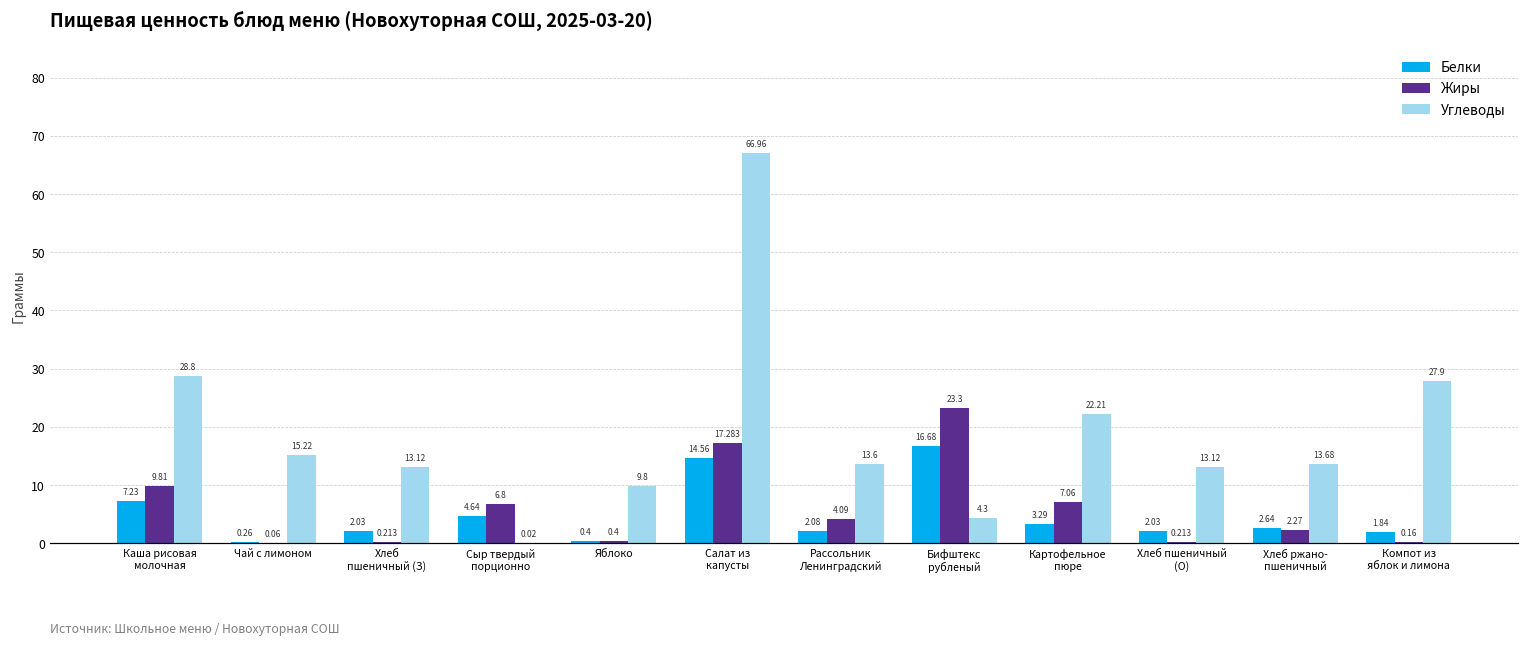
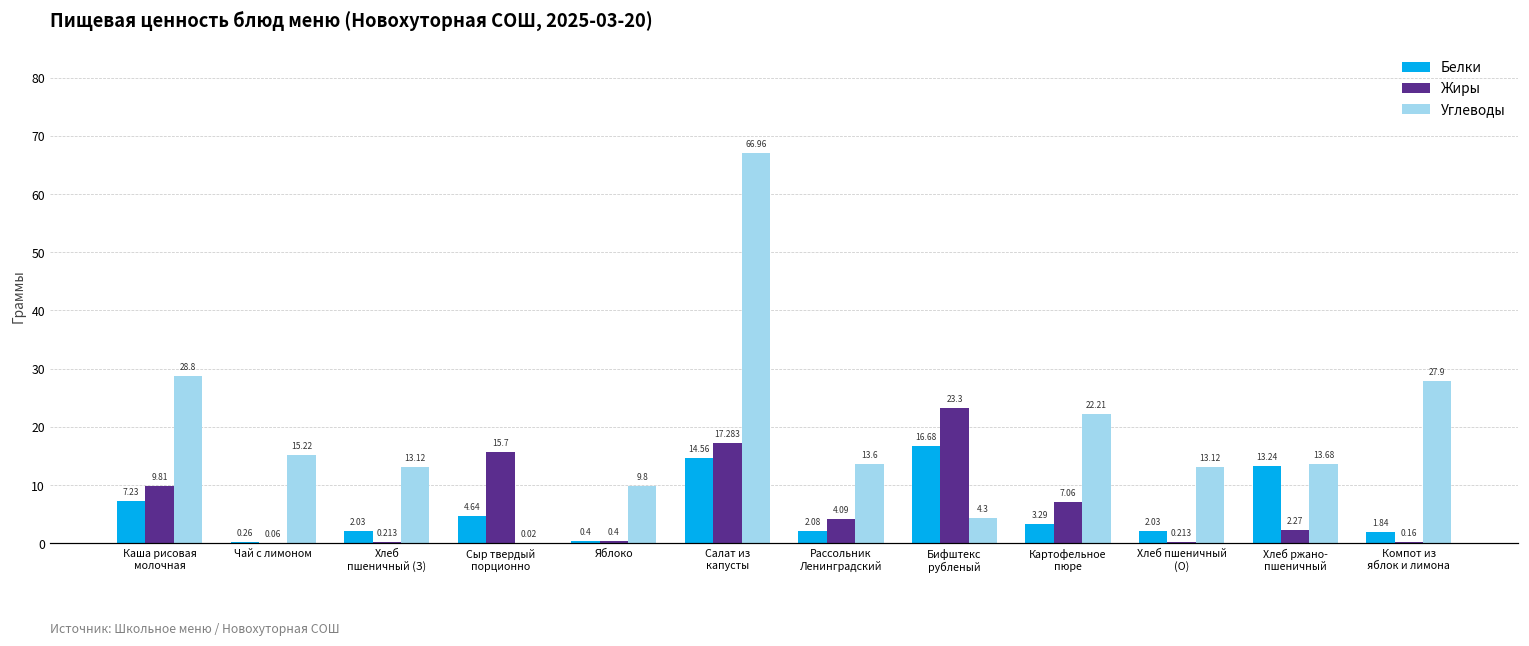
  {
    "Белки": {
      "Каша рисовая молочная": 7.23,
      "Чай с лимоном": 0.26,
      "Хлеб пшеничный (З)": 2.03,
      "Сыр твердый порционно": 4.64,
      "Яблоко": 0.4,
      "Салат из капусты": 14.56,
      "Рассольник Ленинградский": 2.08,
      "Бифштекс рубленый": 16.68,
      "Картофельное пюре": 3.29,
      "Хлеб пшеничный (О)": 2.03,
-     "Хлеб ржано- пшеничный": 2.64,
+     "Хлеб ржано- пшеничный": 13.24,
      "Компот из яблок и лимона": 1.84
    },
    "Жиры": {
      "Каша рисовая молочная": 9.81,
      "Чай с лимоном": 0.06,
      "Хлеб пшеничный (З)": 0.213,
-     "Сыр твердый порционно": 6.8,
+     "Сыр твердый порционно": 15.7,
      "Яблоко": 0.4,
      "Салат из капусты": 17.283,
      "Рассольник Ленинградский": 4.09,
      "Бифштекс рубленый": 23.3,
      "Картофельное пюре": 7.06,
      "Хлеб пшеничный (О)": 0.213,
      "Хлеб ржано- пшеничный": 2.27,
      "Компот из яблок и лимона": 0.16
    },
    "Углеводы": {
      "Каша рисовая молочная": 28.8,
      "Чай с лимоном": 15.22,
      "Хлеб пшеничный (З)": 13.12,
      "Сыр твердый порционно": 0.02,
      "Яблоко": 9.8,
      "Салат из капусты": 66.96,
      "Рассольник Ленинградский": 13.6,
      "Бифштекс рубленый": 4.3,
      "Картофельное пюре": 22.21,
      "Хлеб пшеничный (О)": 13.12,
      "Хлеб ржано- пшеничный": 13.68,
      "Компот из яблок и лимона": 27.9
    }
  }
